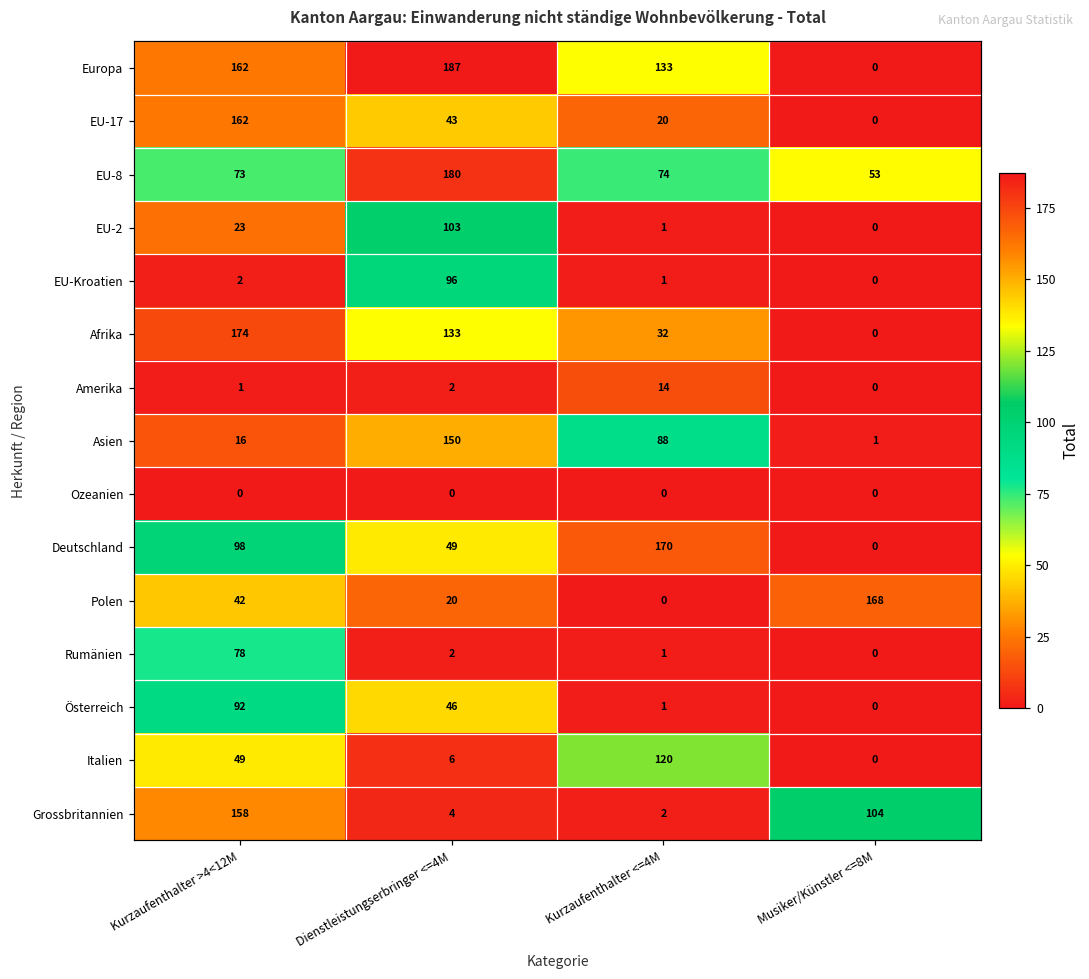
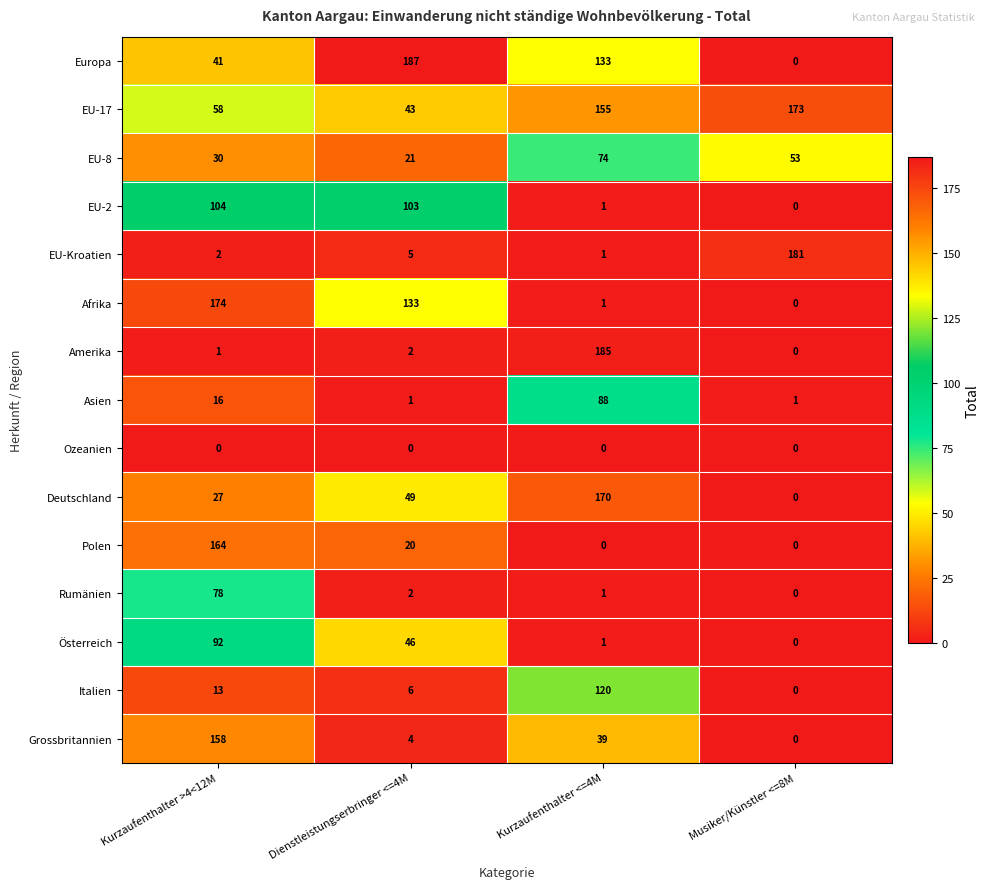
  {
    "Europa": {
-     "Kurzaufenthalter >4<12M": 162,
+     "Kurzaufenthalter >4<12M": 41,
      "Dienstleistungserbringer <=4M": 187,
      "Kurzaufenthalter <=4M": 133,
      "Musiker/Künstler <=8M": 0
    },
    "EU-17": {
-     "Kurzaufenthalter >4<12M": 162,
+     "Kurzaufenthalter >4<12M": 58,
      "Dienstleistungserbringer <=4M": 43,
-     "Kurzaufenthalter <=4M": 20,
-     "Musiker/Künstler <=8M": 0
+     "Kurzaufenthalter <=4M": 155,
+     "Musiker/Künstler <=8M": 173
    },
    "EU-8": {
-     "Kurzaufenthalter >4<12M": 73,
-     "Dienstleistungserbringer <=4M": 180,
+     "Kurzaufenthalter >4<12M": 30,
+     "Dienstleistungserbringer <=4M": 21,
      "Kurzaufenthalter <=4M": 74,
      "Musiker/Künstler <=8M": 53
    },
    "EU-2": {
-     "Kurzaufenthalter >4<12M": 23,
+     "Kurzaufenthalter >4<12M": 104,
      "Dienstleistungserbringer <=4M": 103,
      "Kurzaufenthalter <=4M": 1,
      "Musiker/Künstler <=8M": 0
    },
    "EU-Kroatien": {
      "Kurzaufenthalter >4<12M": 2,
-     "Dienstleistungserbringer <=4M": 96,
+     "Dienstleistungserbringer <=4M": 5,
      "Kurzaufenthalter <=4M": 1,
-     "Musiker/Künstler <=8M": 0
+     "Musiker/Künstler <=8M": 181
    },
    "Afrika": {
      "Kurzaufenthalter >4<12M": 174,
      "Dienstleistungserbringer <=4M": 133,
-     "Kurzaufenthalter <=4M": 32,
+     "Kurzaufenthalter <=4M": 1,
      "Musiker/Künstler <=8M": 0
    },
    "Amerika": {
      "Kurzaufenthalter >4<12M": 1,
      "Dienstleistungserbringer <=4M": 2,
-     "Kurzaufenthalter <=4M": 14,
+     "Kurzaufenthalter <=4M": 185,
      "Musiker/Künstler <=8M": 0
    },
    "Asien": {
      "Kurzaufenthalter >4<12M": 16,
-     "Dienstleistungserbringer <=4M": 150,
+     "Dienstleistungserbringer <=4M": 1,
      "Kurzaufenthalter <=4M": 88,
      "Musiker/Künstler <=8M": 1
    },
    "Ozeanien": {
      "Kurzaufenthalter >4<12M": 0,
      "Dienstleistungserbringer <=4M": 0,
      "Kurzaufenthalter <=4M": 0,
      "Musiker/Künstler <=8M": 0
    },
    "Deutschland": {
-     "Kurzaufenthalter >4<12M": 98,
+     "Kurzaufenthalter >4<12M": 27,
      "Dienstleistungserbringer <=4M": 49,
      "Kurzaufenthalter <=4M": 170,
      "Musiker/Künstler <=8M": 0
    },
    "Polen": {
-     "Kurzaufenthalter >4<12M": 42,
+     "Kurzaufenthalter >4<12M": 164,
      "Dienstleistungserbringer <=4M": 20,
      "Kurzaufenthalter <=4M": 0,
-     "Musiker/Künstler <=8M": 168
+     "Musiker/Künstler <=8M": 0
    },
    "Rumänien": {
      "Kurzaufenthalter >4<12M": 78,
      "Dienstleistungserbringer <=4M": 2,
      "Kurzaufenthalter <=4M": 1,
      "Musiker/Künstler <=8M": 0
    },
    "Österreich": {
      "Kurzaufenthalter >4<12M": 92,
      "Dienstleistungserbringer <=4M": 46,
      "Kurzaufenthalter <=4M": 1,
      "Musiker/Künstler <=8M": 0
    },
    "Italien": {
-     "Kurzaufenthalter >4<12M": 49,
+     "Kurzaufenthalter >4<12M": 13,
      "Dienstleistungserbringer <=4M": 6,
      "Kurzaufenthalter <=4M": 120,
      "Musiker/Künstler <=8M": 0
    },
    "Grossbritannien": {
      "Kurzaufenthalter >4<12M": 158,
      "Dienstleistungserbringer <=4M": 4,
-     "Kurzaufenthalter <=4M": 2,
-     "Musiker/Künstler <=8M": 104
+     "Kurzaufenthalter <=4M": 39,
+     "Musiker/Künstler <=8M": 0
    }
  }
